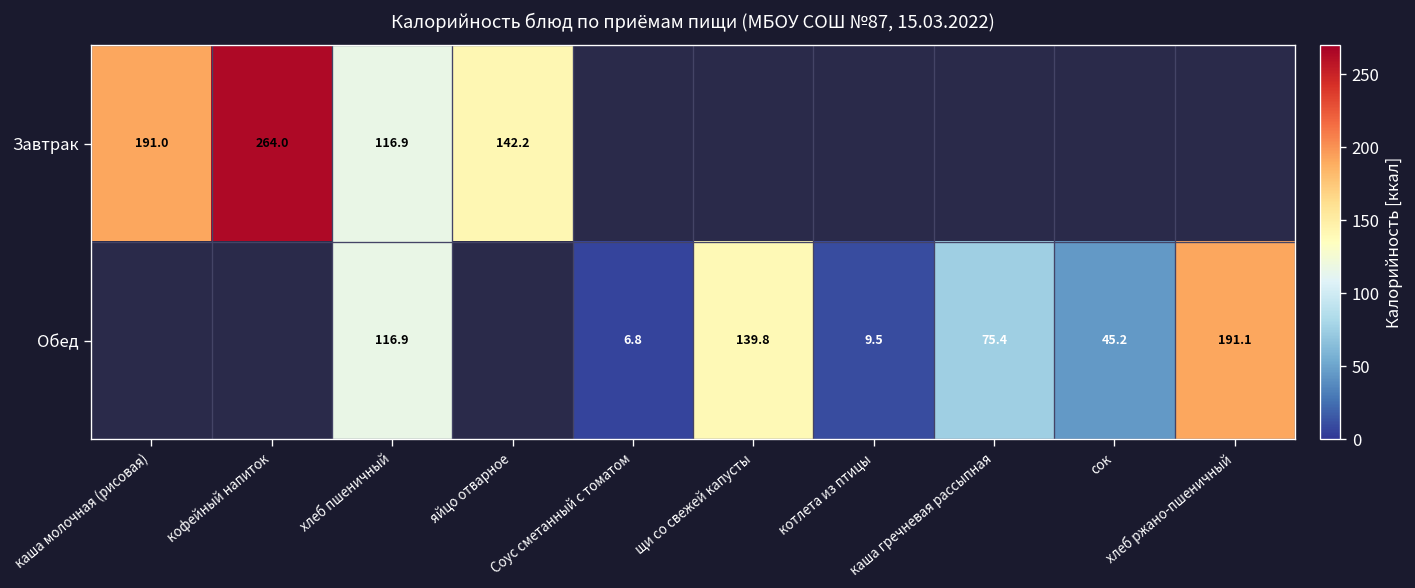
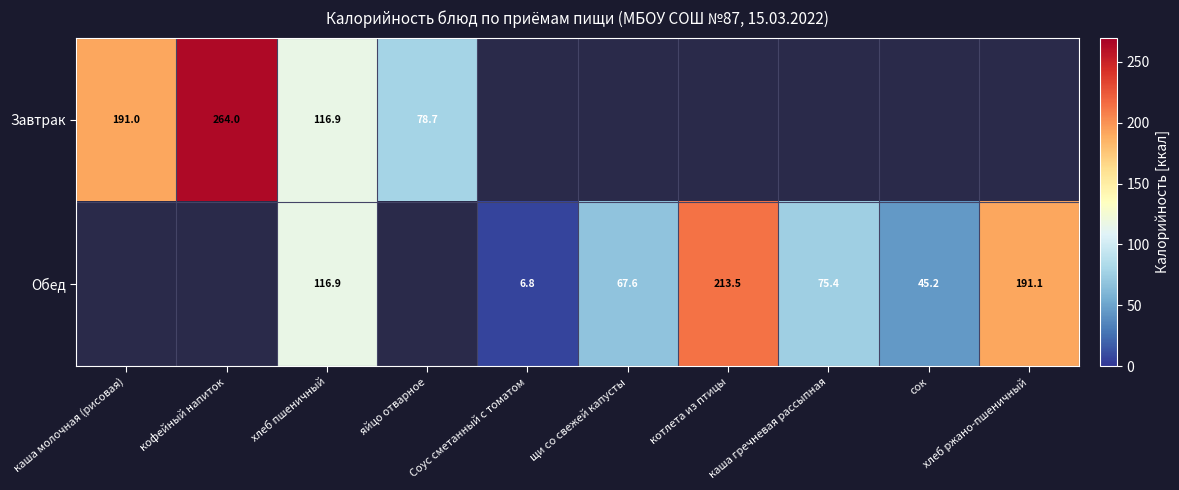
  {
    "Завтрак": {
      "каша молочная (рисовая)": 191.0,
      "кофейный напиток": 264.0,
      "хлеб пшеничный": 116.9,
-     "яйцо отварное": 142.2
+     "яйцо отварное": 78.7
    },
    "Обед": {
      "хлеб пшеничный": 116.9,
      "Соус сметанный с томатом": 6.8,
-     "щи со свежей капусты": 139.8,
-     "котлета из птицы": 9.5,
+     "щи со свежей капусты": 67.6,
+     "котлета из птицы": 213.5,
      "каша гречневая рассыпная": 75.4,
      "сок": 45.2,
      "хлеб ржано-пшеничный": 191.1
    }
  }
